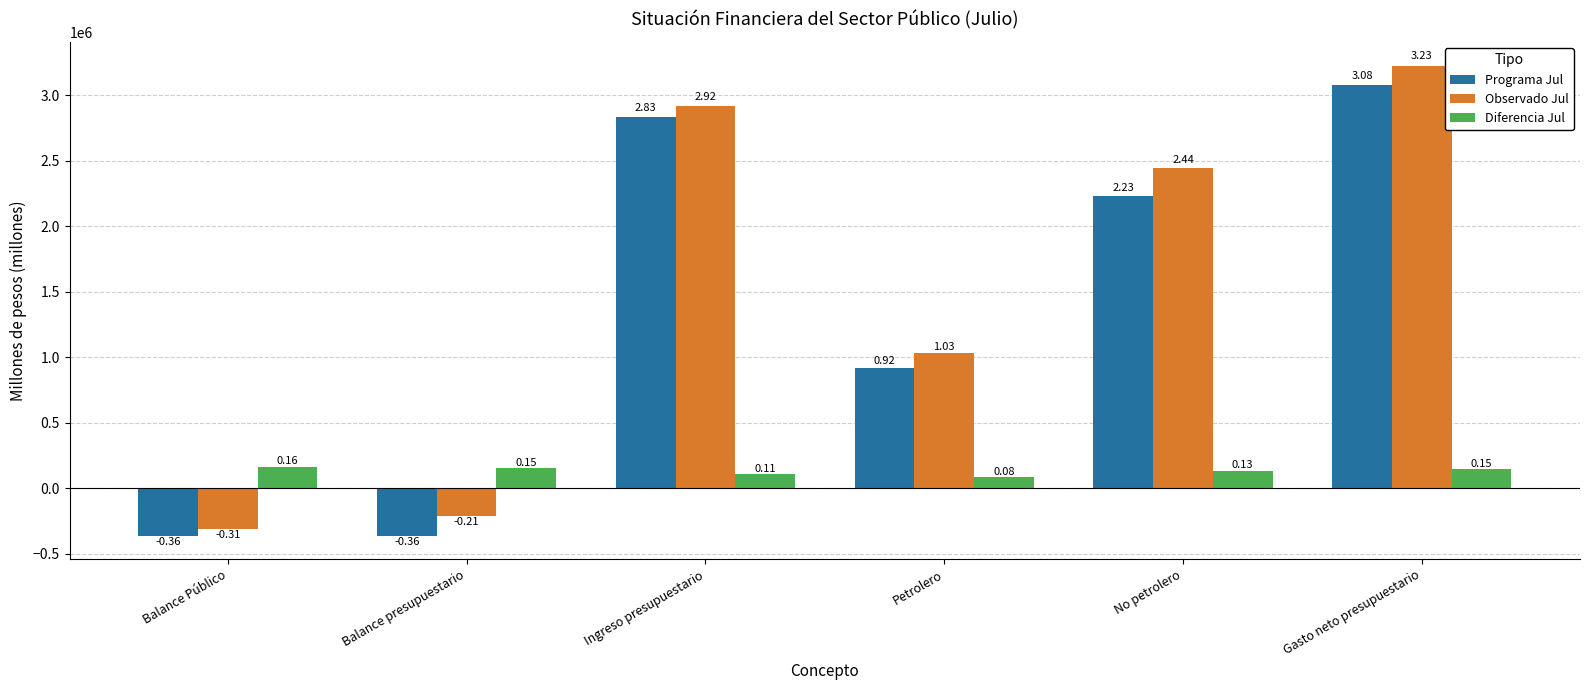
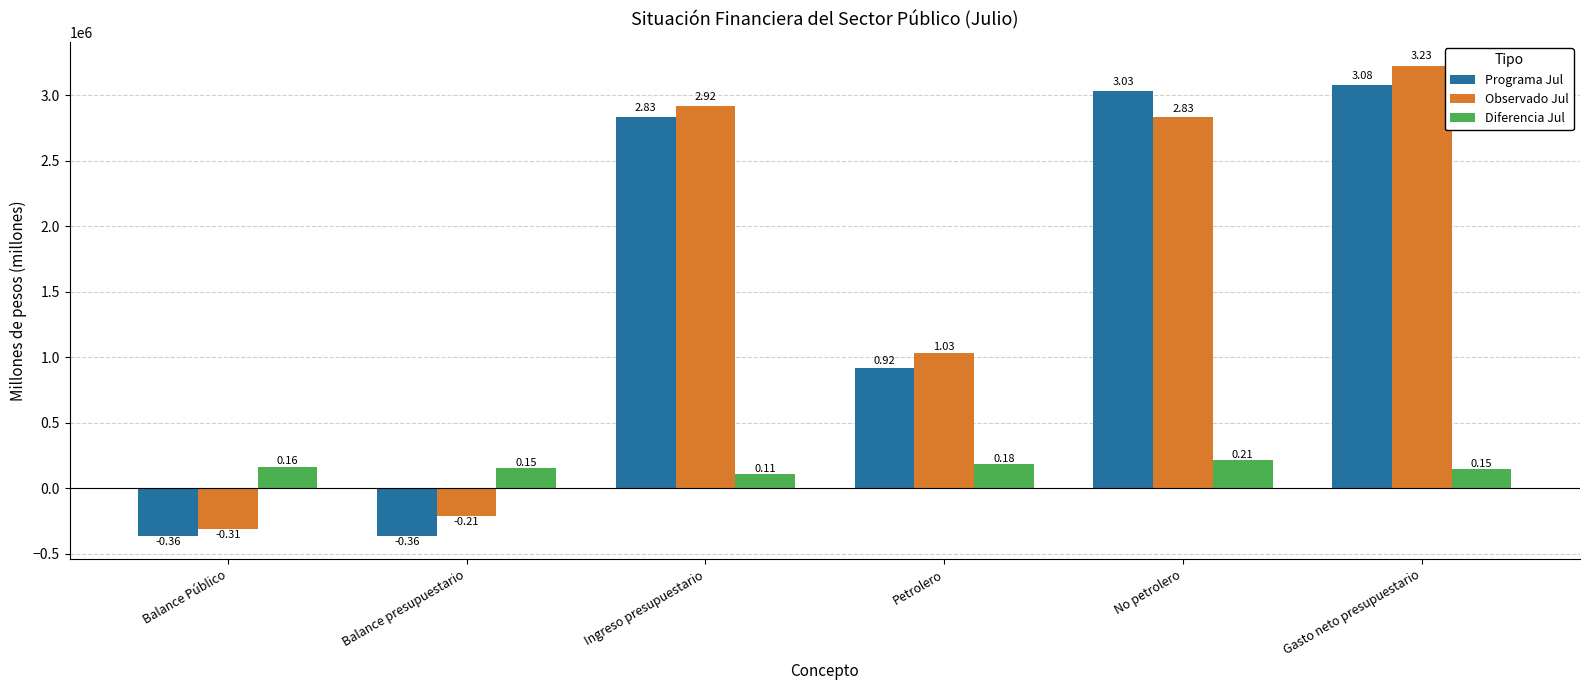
  {
    "Programa Jul": {
-     "No petrolero": 2.23
+     "No petrolero": 3.03
    },
    "Observado Jul": {
-     "No petrolero": 2.44
+     "No petrolero": 2.83
    },
    "Diferencia Jul": {
-     "Petrolero": 0.08,
-     "No petrolero": 0.13
+     "Petrolero": 0.18,
+     "No petrolero": 0.21
    }
  }
